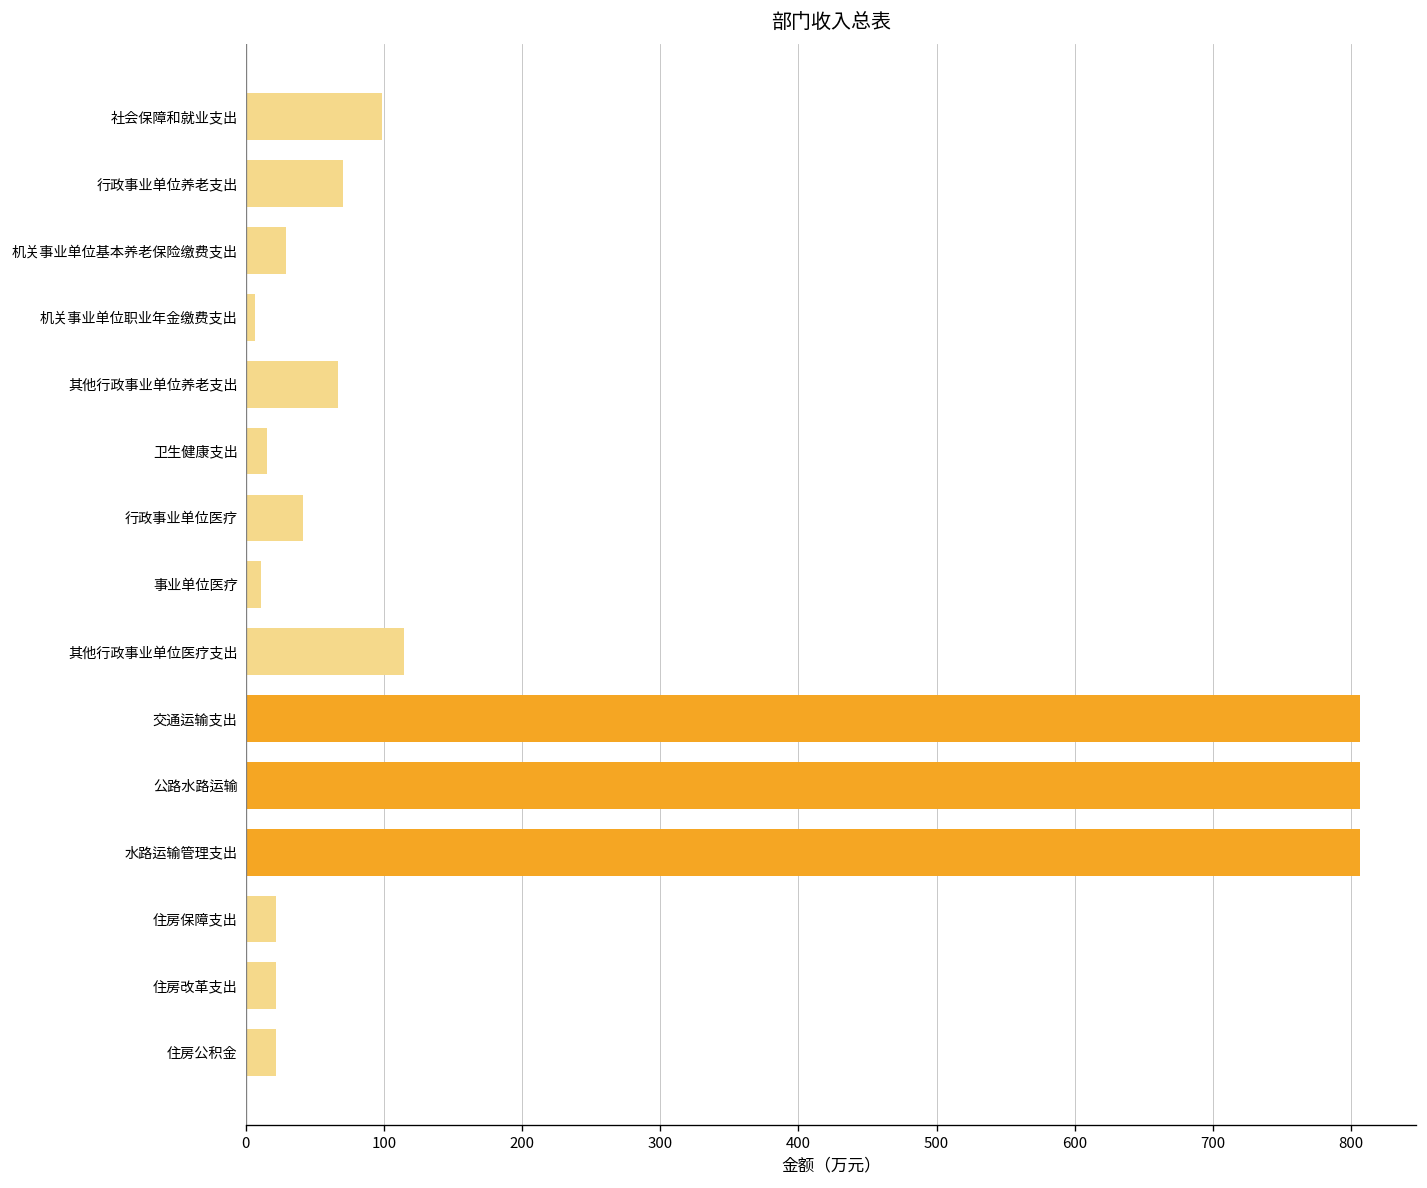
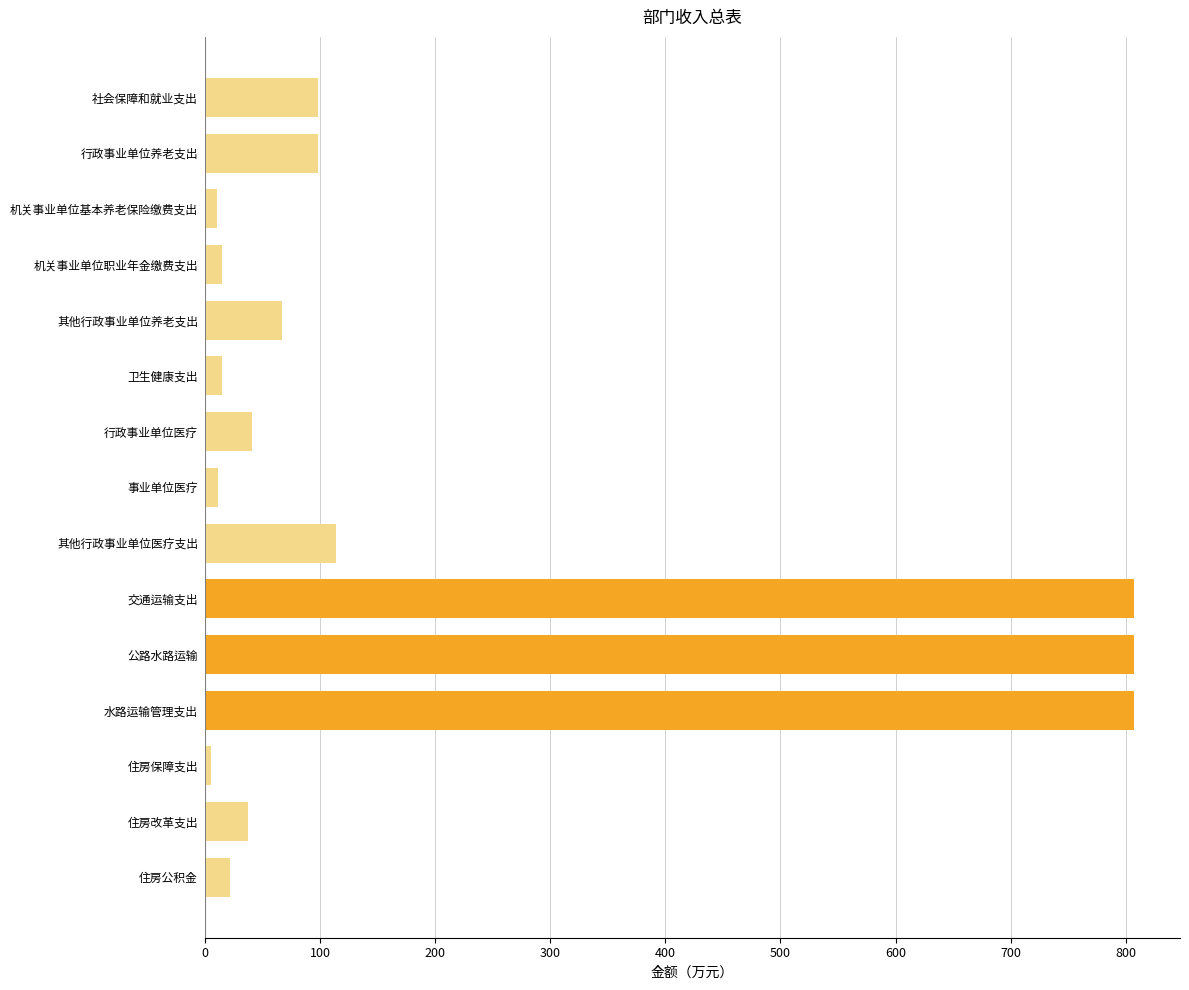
  {
    "社会保障和就业支出": 98,
-   "行政事业单位养老支出": 70,
-   "机关事业单位基本养老保险缴费支出": 29,
-   "机关事业单位职业年金缴费支出": 7,
+   "行政事业单位养老支出": 98,
+   "机关事业单位基本养老保险缴费支出": 11,
+   "机关事业单位职业年金缴费支出": 14,
    "其他行政事业单位养老支出": 67,
    "卫生健康支出": 15,
    "行政事业单位医疗": 41,
    "事业单位医疗": 11,
    "其他行政事业单位医疗支出": 114,
    "交通运输支出": 807,
    "公路水路运输": 807,
    "水路运输管理支出": 807,
-   "住房保障支出": 22,
-   "住房改革支出": 22,
+   "住房保障支出": 5,
+   "住房改革支出": 37,
    "住房公积金": 22
  }
